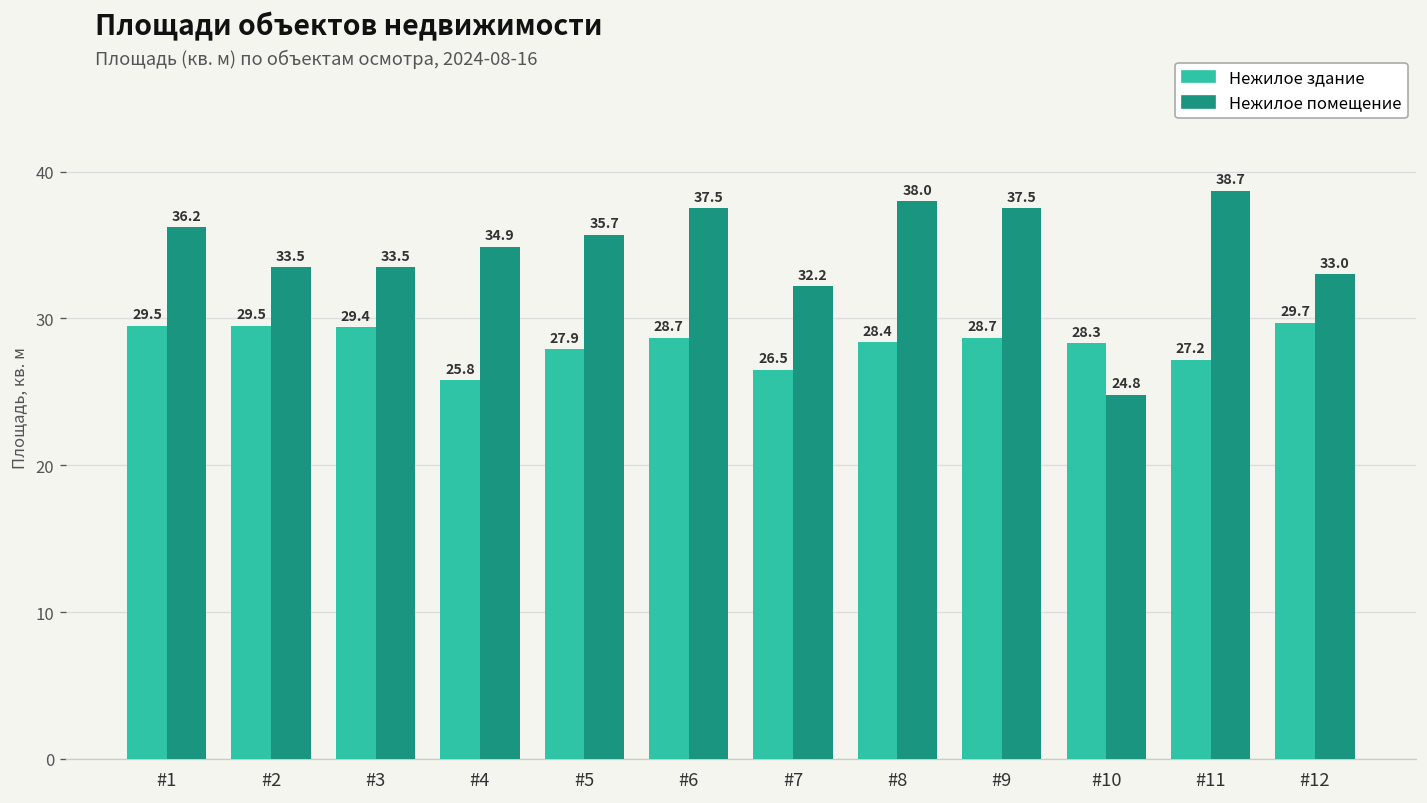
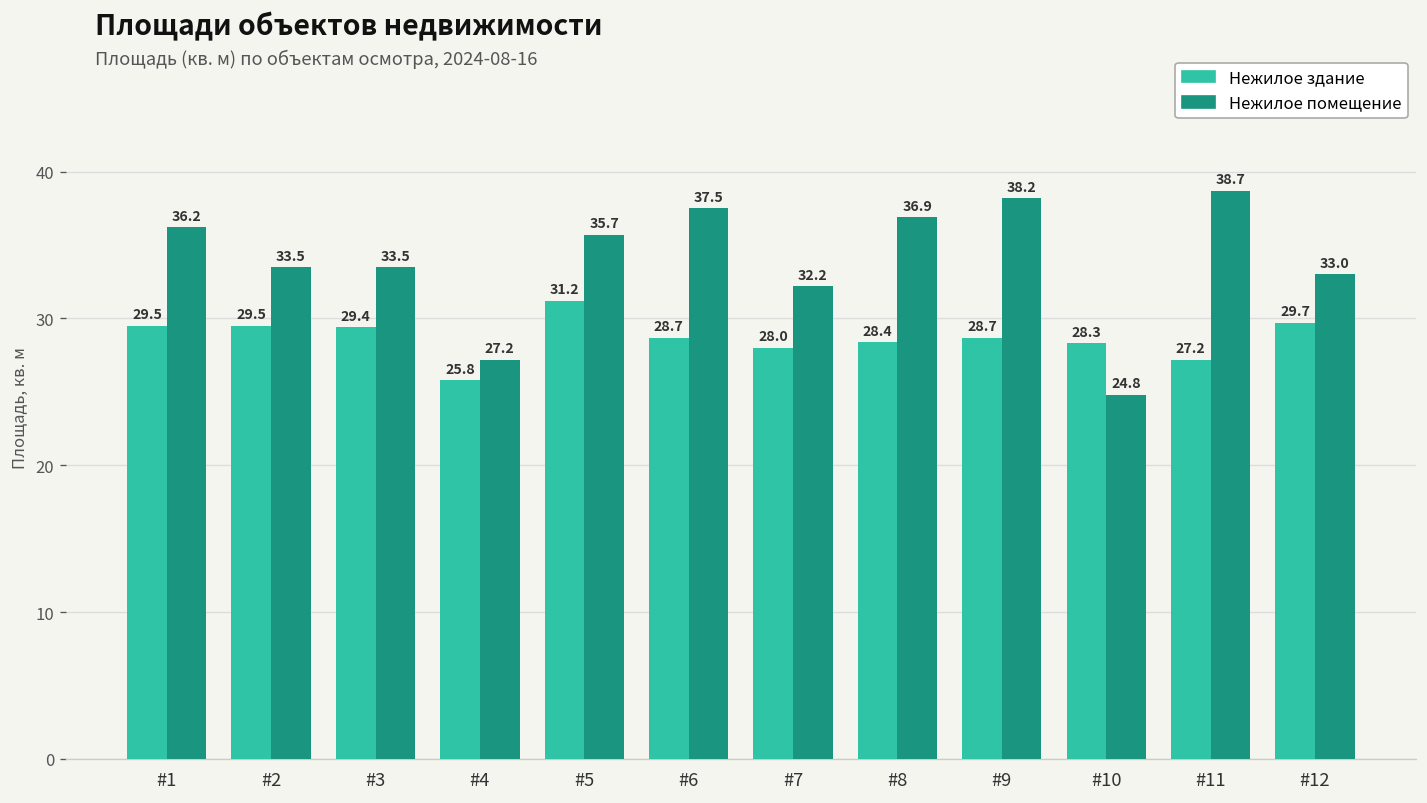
  {
    "Нежилое здание": {
      "#1": 29.5,
      "#2": 29.5,
      "#3": 29.4,
      "#4": 25.8,
-     "#5": 27.9,
+     "#5": 31.2,
      "#6": 28.7,
-     "#7": 26.5,
+     "#7": 28.0,
      "#8": 28.4,
      "#9": 28.7,
      "#10": 28.3,
      "#11": 27.2,
      "#12": 29.7
    },
    "Нежилое помещение": {
      "#1": 36.2,
      "#2": 33.5,
      "#3": 33.5,
-     "#4": 34.9,
+     "#4": 27.2,
      "#5": 35.7,
      "#6": 37.5,
      "#7": 32.2,
-     "#8": 38.0,
-     "#9": 37.5,
+     "#8": 36.9,
+     "#9": 38.2,
      "#10": 24.8,
      "#11": 38.7,
      "#12": 33.0
    }
  }
